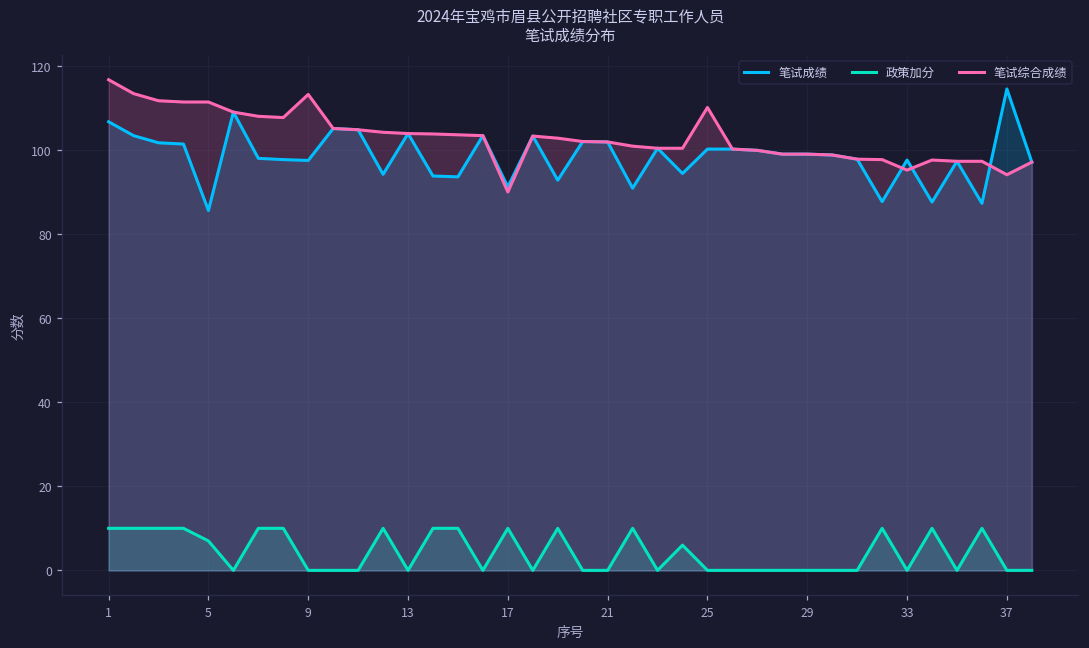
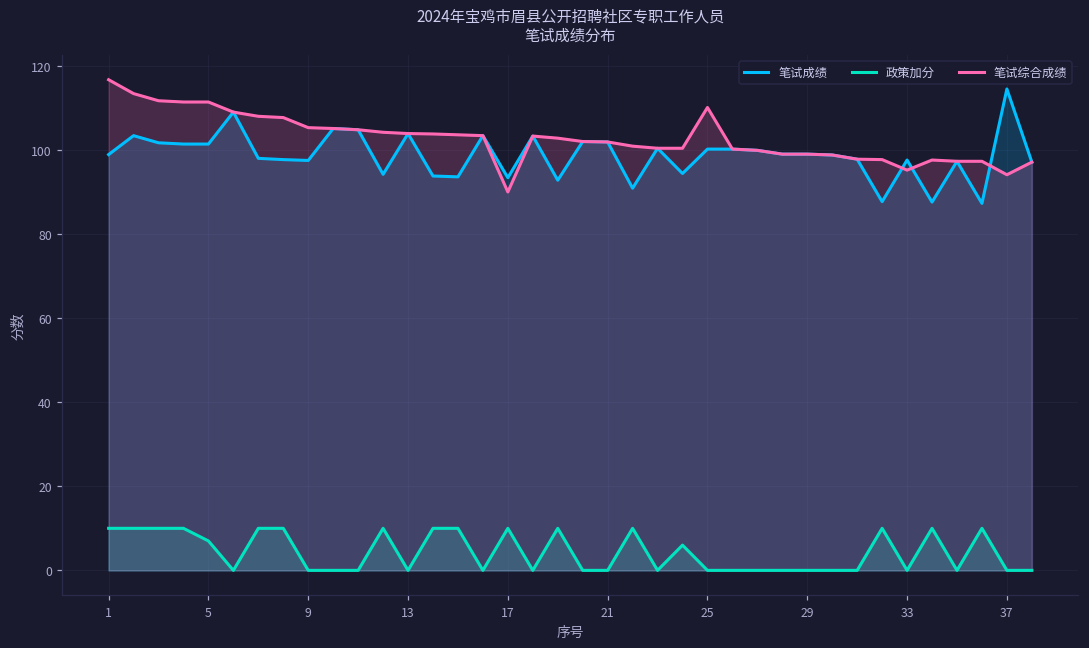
  {
    "笔试成绩": {
-     "1": 107,
-     "5": 86,
+     "1": 99,
+     "5": 101,
      "9": 98,
-     "17": 91,
+     "17": 93,
      "25": 100,
      "33": 98,
      "37": 115
    },
    "政策加分": {
      "1": 10,
      "5": 7,
      "9": 0,
      "13": 0,
      "17": 10,
      "21": 0,
      "25": 0,
      "29": 0,
      "33": 0,
      "37": 0
    },
    "笔试综合成绩": {
      "1": 117,
      "5": 111,
-     "9": 113,
+     "9": 105,
      "17": 90,
      "25": 110,
      "33": 95,
      "37": 94
    }
  }
